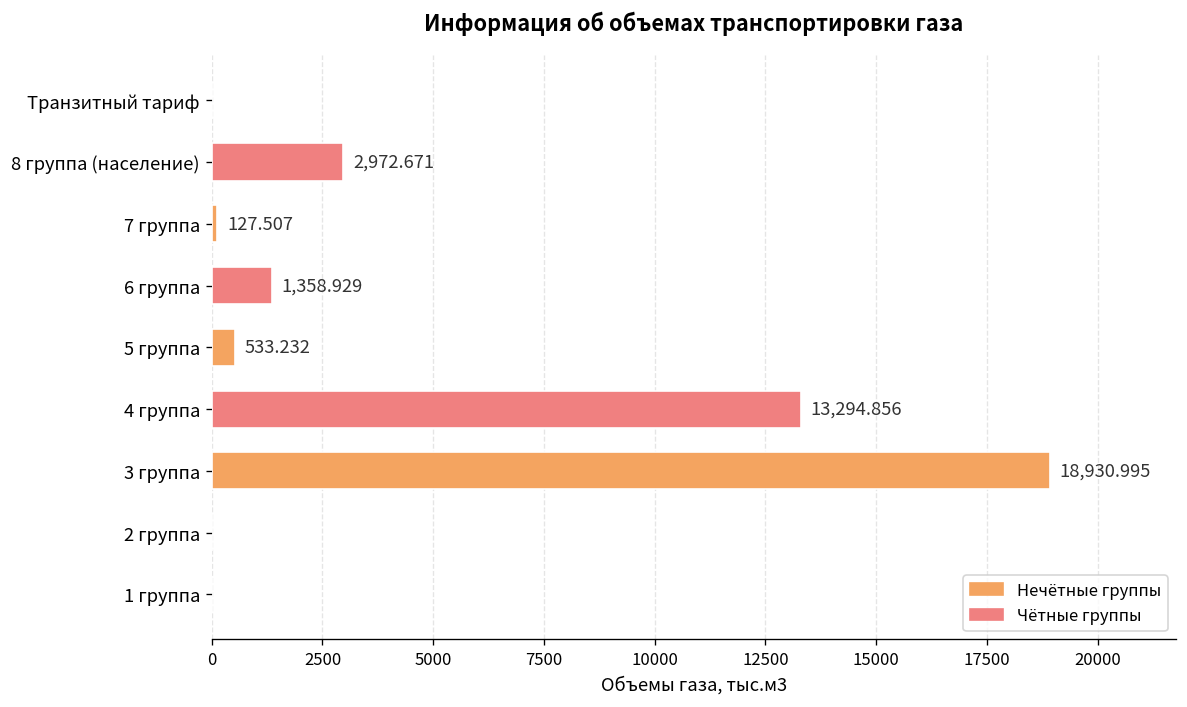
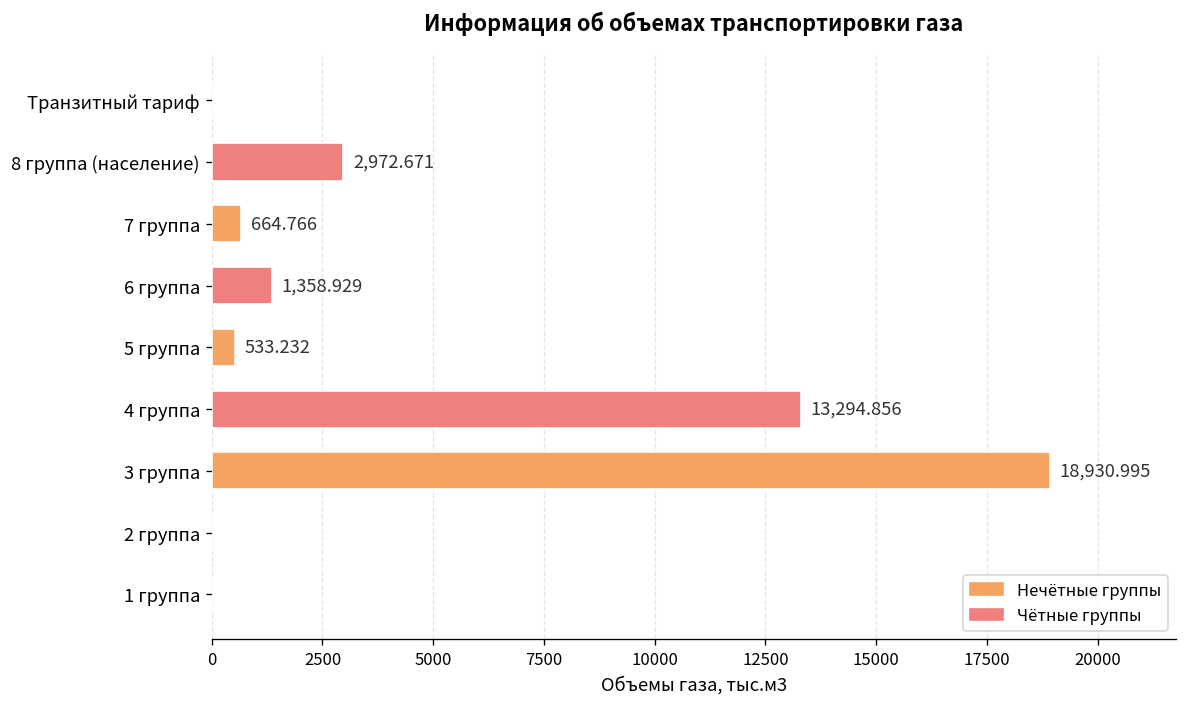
  {
    "8 группа (население)": "2,972.671",
-   "7 группа": "127.507",
+   "7 группа": "664.766",
    "6 группа": "1,358.929",
    "5 группа": "533.232",
    "4 группа": "13,294.856",
    "3 группа": "18,930.995"
  }
